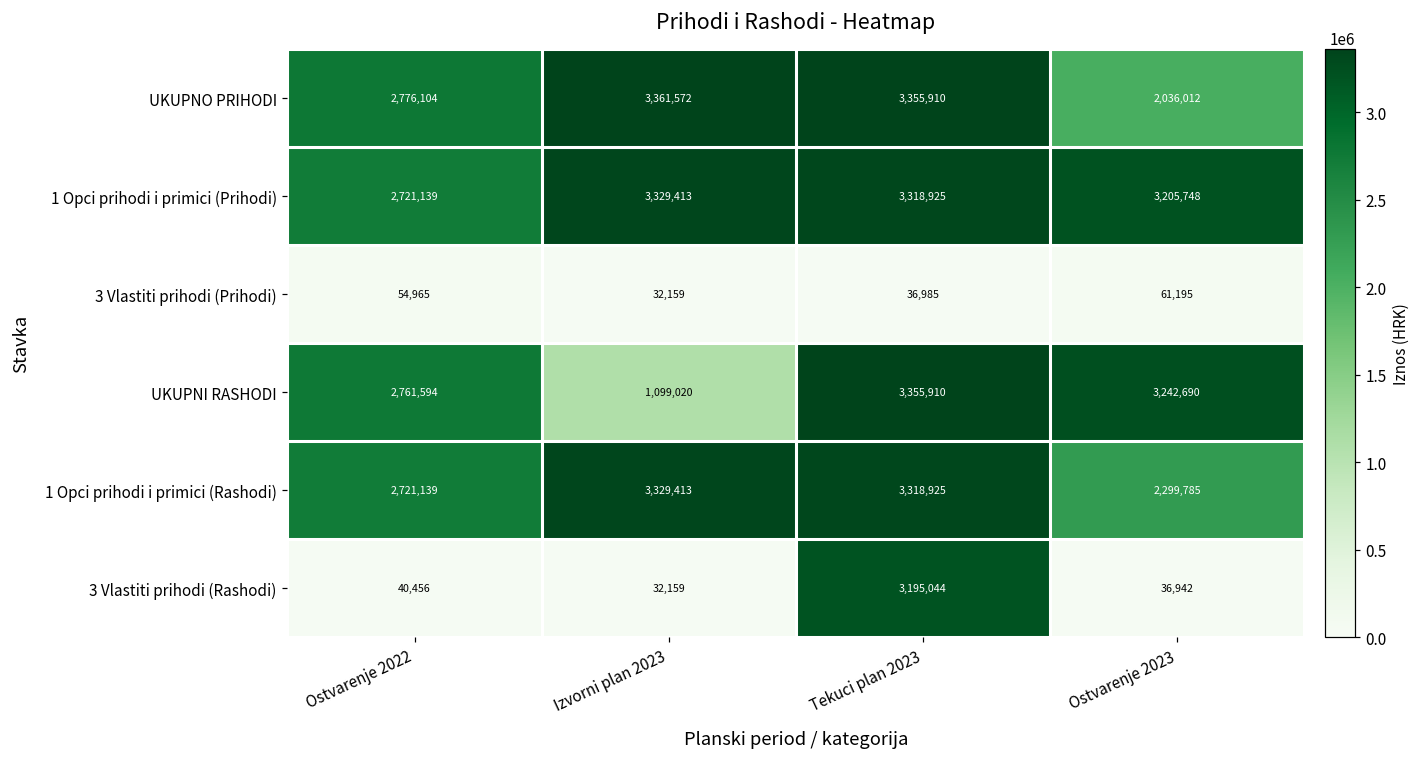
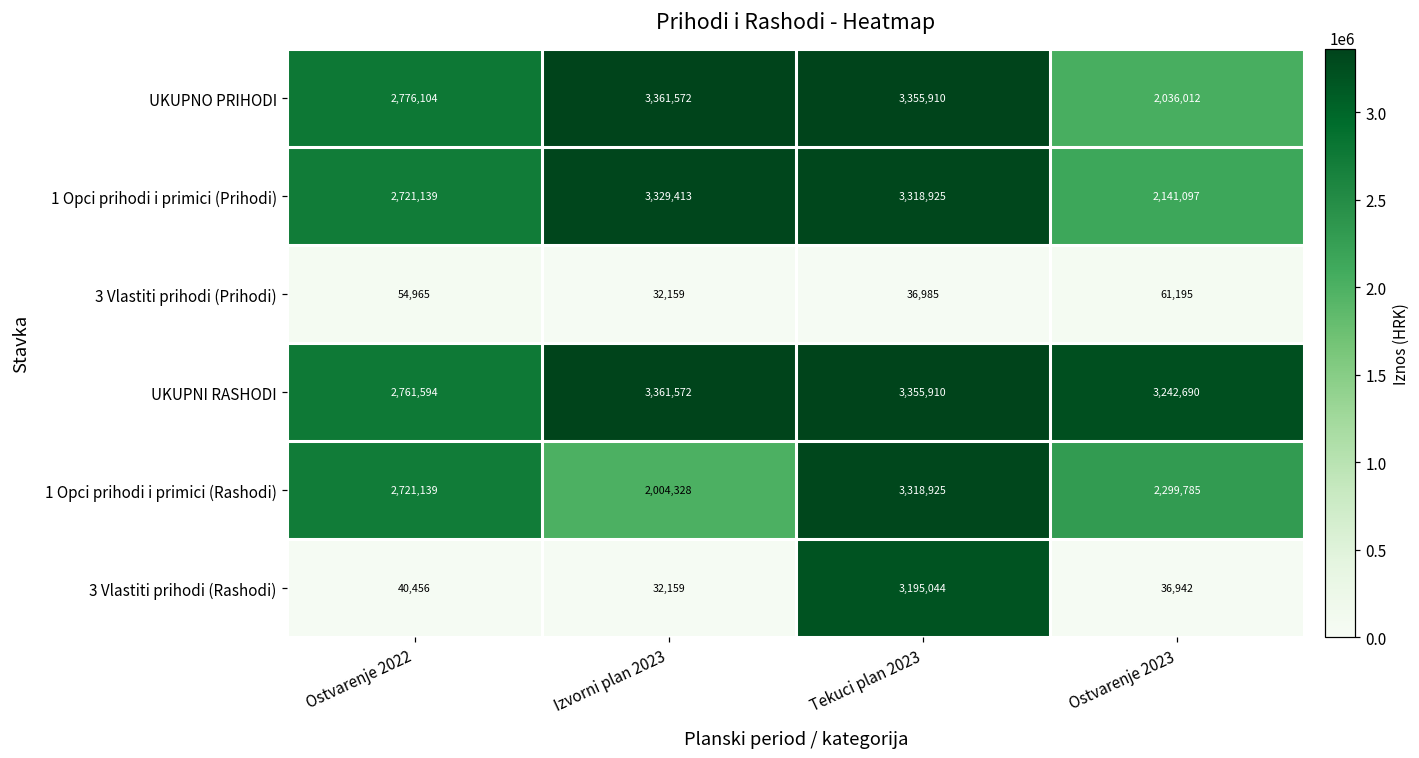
  {
    "UKUPNO PRIHODI": {
      "Ostvarenje 2022": "2,776,104",
      "Izvorni plan 2023": "3,361,572",
      "Tekuci plan 2023": "3,355,910",
      "Ostvarenje 2023": "2,036,012"
    },
    "1 Opci prihodi i primici (Prihodi)": {
      "Ostvarenje 2022": "2,721,139",
      "Izvorni plan 2023": "3,329,413",
      "Tekuci plan 2023": "3,318,925",
-     "Ostvarenje 2023": "3,205,748"
+     "Ostvarenje 2023": "2,141,097"
    },
    "3 Vlastiti prihodi (Prihodi)": {
      "Ostvarenje 2022": "54,965",
      "Izvorni plan 2023": "32,159",
      "Tekuci plan 2023": "36,985",
      "Ostvarenje 2023": "61,195"
    },
    "UKUPNI RASHODI": {
      "Ostvarenje 2022": "2,761,594",
-     "Izvorni plan 2023": "1,099,020",
+     "Izvorni plan 2023": "3,361,572",
      "Tekuci plan 2023": "3,355,910",
      "Ostvarenje 2023": "3,242,690"
    },
    "1 Opci prihodi i primici (Rashodi)": {
      "Ostvarenje 2022": "2,721,139",
-     "Izvorni plan 2023": "3,329,413",
+     "Izvorni plan 2023": "2,004,328",
      "Tekuci plan 2023": "3,318,925",
      "Ostvarenje 2023": "2,299,785"
    },
    "3 Vlastiti prihodi (Rashodi)": {
      "Ostvarenje 2022": "40,456",
      "Izvorni plan 2023": "32,159",
      "Tekuci plan 2023": "3,195,044",
      "Ostvarenje 2023": "36,942"
    }
  }
